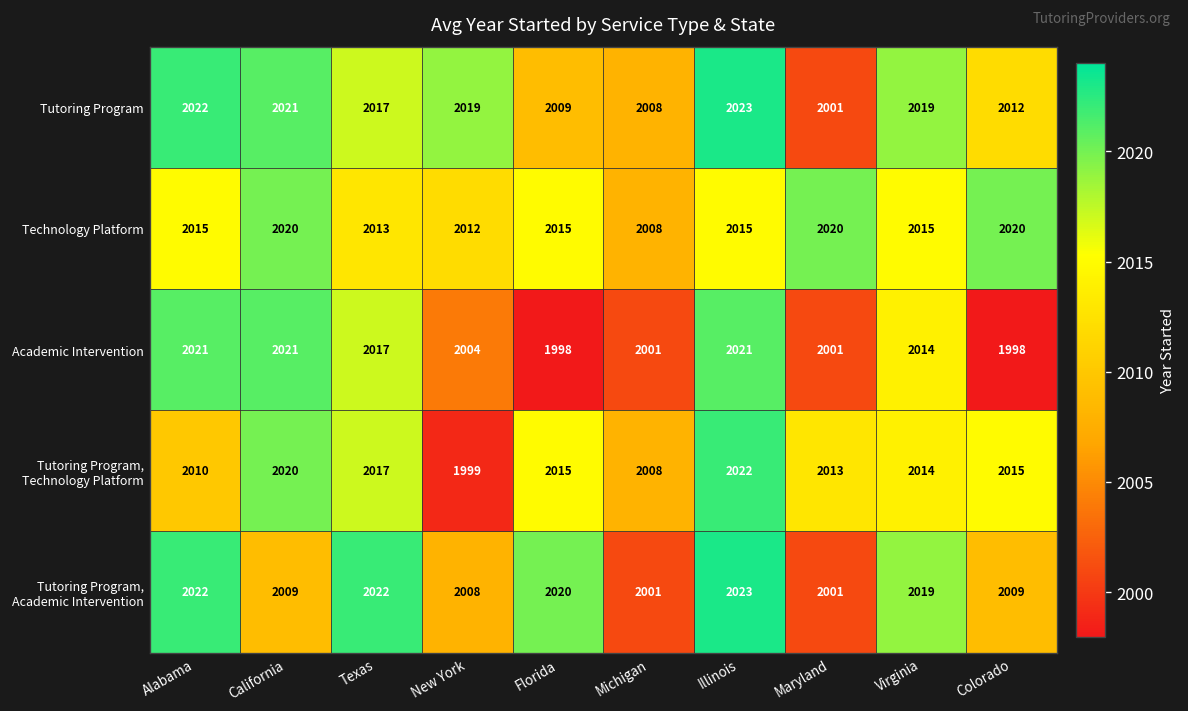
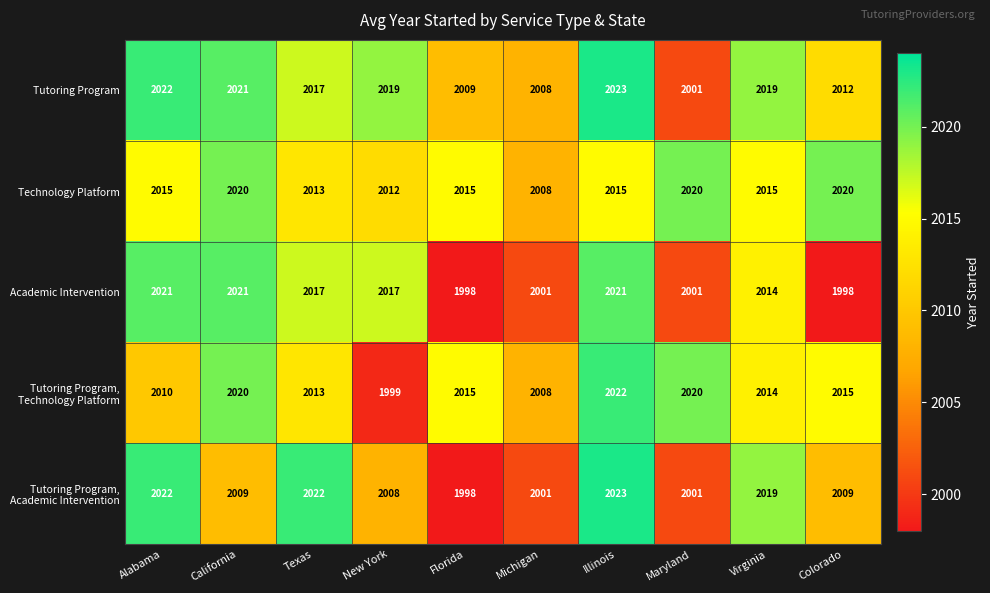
  {
    "Tutoring Program": {
      "Alabama": 2022,
      "California": 2021,
      "Texas": 2017,
      "New York": 2019,
      "Florida": 2009,
      "Michigan": 2008,
      "Illinois": 2023,
      "Maryland": 2001,
      "Virginia": 2019,
      "Colorado": 2012
    },
    "Technology Platform": {
      "Alabama": 2015,
      "California": 2020,
      "Texas": 2013,
      "New York": 2012,
      "Florida": 2015,
      "Michigan": 2008,
      "Illinois": 2015,
      "Maryland": 2020,
      "Virginia": 2015,
      "Colorado": 2020
    },
    "Academic Intervention": {
      "Alabama": 2021,
      "California": 2021,
      "Texas": 2017,
-     "New York": 2004,
+     "New York": 2017,
      "Florida": 1998,
      "Michigan": 2001,
      "Illinois": 2021,
      "Maryland": 2001,
      "Virginia": 2014,
      "Colorado": 1998
    },
    "Tutoring Program, Technology Platform": {
      "Alabama": 2010,
      "California": 2020,
-     "Texas": 2017,
+     "Texas": 2013,
      "New York": 1999,
      "Florida": 2015,
      "Michigan": 2008,
      "Illinois": 2022,
-     "Maryland": 2013,
+     "Maryland": 2020,
      "Virginia": 2014,
      "Colorado": 2015
    },
    "Tutoring Program, Academic Intervention": {
      "Alabama": 2022,
      "California": 2009,
      "Texas": 2022,
      "New York": 2008,
-     "Florida": 2020,
+     "Florida": 1998,
      "Michigan": 2001,
      "Illinois": 2023,
      "Maryland": 2001,
      "Virginia": 2019,
      "Colorado": 2009
    }
  }
